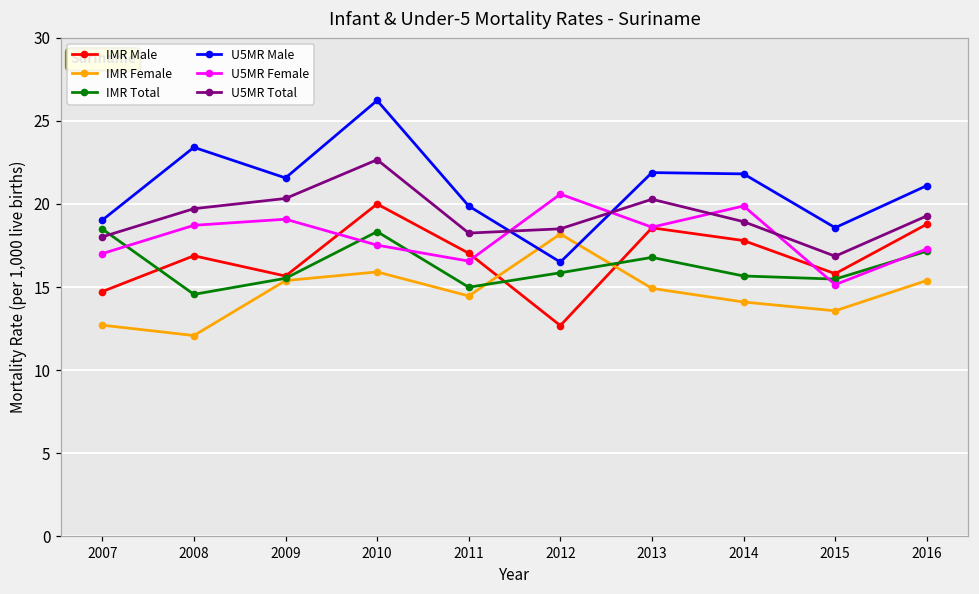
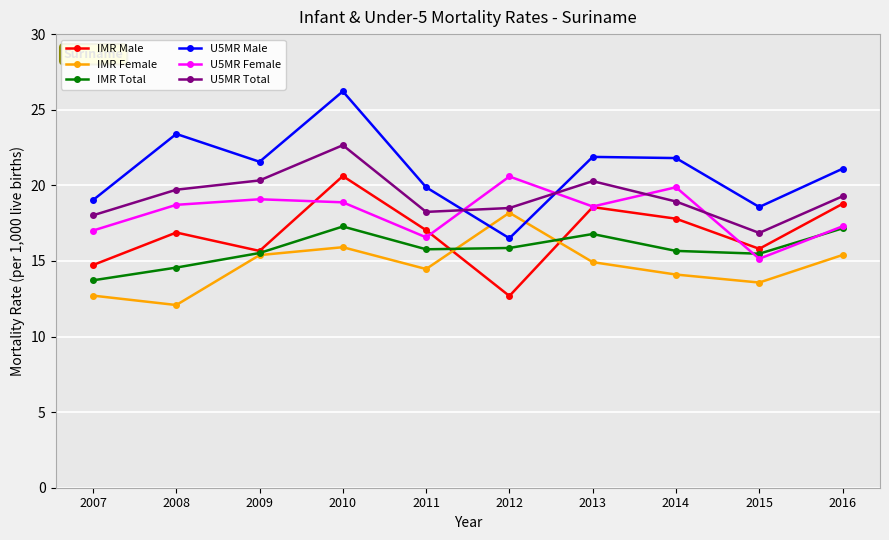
  {
    "IMR Male": {
      "2007": 14.7,
      "2008": 16.9,
-     "2010": 20.0,
+     "2010": 20.6,
      "2011": 17.0,
      "2012": 12.7,
      "2014": 17.8,
      "2015": 15.8,
      "2016": 18.8
    },
    "IMR Female": {
      "2007": 12.7,
      "2008": 12.1,
      "2010": 15.9,
      "2011": 14.5,
      "2012": 18.2,
      "2013": 14.9,
      "2014": 14.1,
      "2015": 13.6,
      "2016": 15.4
    },
    "IMR Total": {
-     "2007": 18.5,
+     "2007": 13.7,
      "2008": 14.6,
-     "2010": 18.3,
-     "2011": 15.0,
+     "2010": 17.3,
+     "2011": 15.8,
      "2012": 15.9,
      "2013": 16.8,
      "2014": 15.7,
      "2015": 15.5
    },
    "U5MR Male": {
      "2007": 19.0,
      "2008": 23.4,
      "2009": 21.6,
      "2010": 26.2,
      "2011": 19.9,
      "2012": 16.5,
      "2013": 21.9,
      "2014": 21.8,
      "2015": 18.6,
      "2016": 21.1
    },
    "U5MR Female": {
      "2007": 17.0,
      "2008": 18.7,
      "2009": 19.1,
-     "2010": 17.5,
+     "2010": 18.9,
      "2011": 16.6,
      "2012": 20.6,
      "2014": 19.9,
      "2015": 15.1
    },
    "U5MR Total": {
      "2007": 18.0,
      "2008": 19.7,
      "2009": 20.3,
      "2010": 22.7,
      "2011": 18.2,
      "2012": 18.5,
      "2013": 20.3,
      "2014": 18.9,
      "2015": 16.9,
      "2016": 19.3
    }
  }
